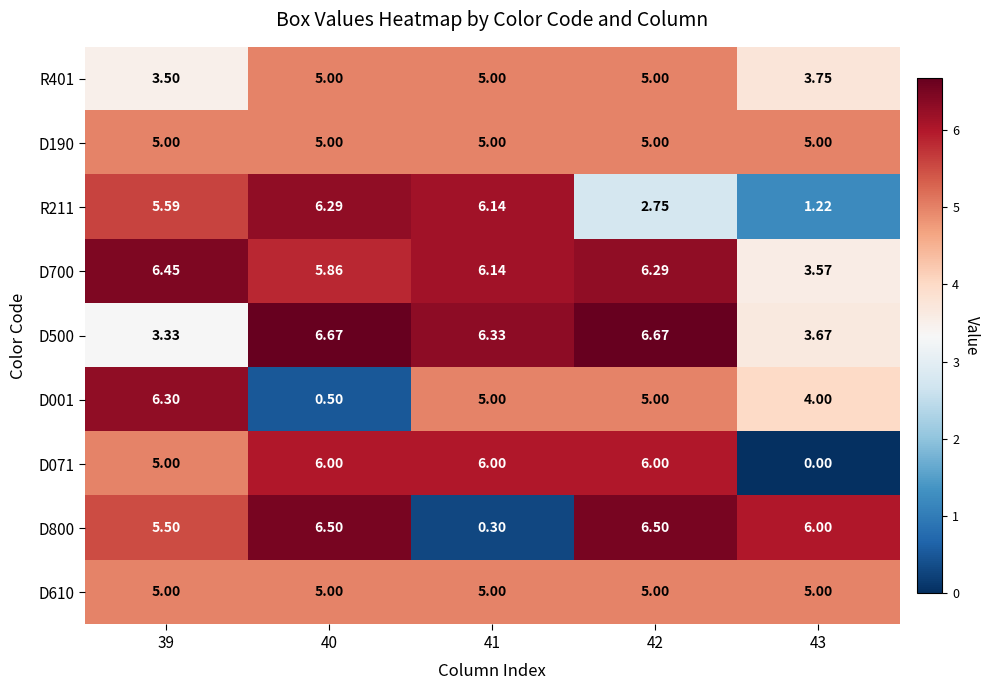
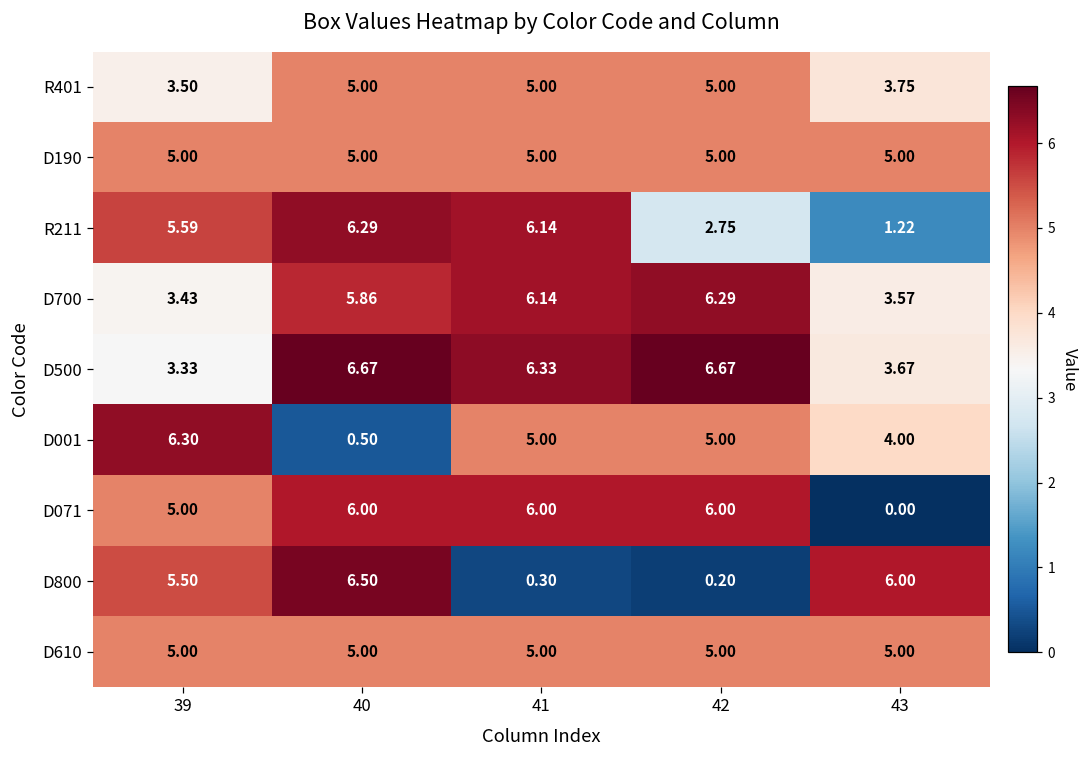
  {
    "R401": {
      "39": 3.50,
      "40": 5.00,
      "41": 5.00,
      "42": 5.00,
      "43": 3.75
    },
    "D190": {
      "39": 5.00,
      "40": 5.00,
      "41": 5.00,
      "42": 5.00,
      "43": 5.00
    },
    "R211": {
      "39": 5.59,
      "40": 6.29,
      "41": 6.14,
      "42": 2.75,
      "43": 1.22
    },
    "D700": {
-     "39": 6.45,
+     "39": 3.43,
      "40": 5.86,
      "41": 6.14,
      "42": 6.29,
      "43": 3.57
    },
    "D500": {
      "39": 3.33,
      "40": 6.67,
      "41": 6.33,
      "42": 6.67,
      "43": 3.67
    },
    "D001": {
      "39": 6.30,
      "40": 0.50,
      "41": 5.00,
      "42": 5.00,
      "43": 4.00
    },
    "D071": {
      "39": 5.00,
      "40": 6.00,
      "41": 6.00,
      "42": 6.00,
      "43": 0.00
    },
    "D800": {
      "39": 5.50,
      "40": 6.50,
      "41": 0.30,
-     "42": 6.50,
+     "42": 0.20,
      "43": 6.00
    },
    "D610": {
      "39": 5.00,
      "40": 5.00,
      "41": 5.00,
      "42": 5.00,
      "43": 5.00
    }
  }
